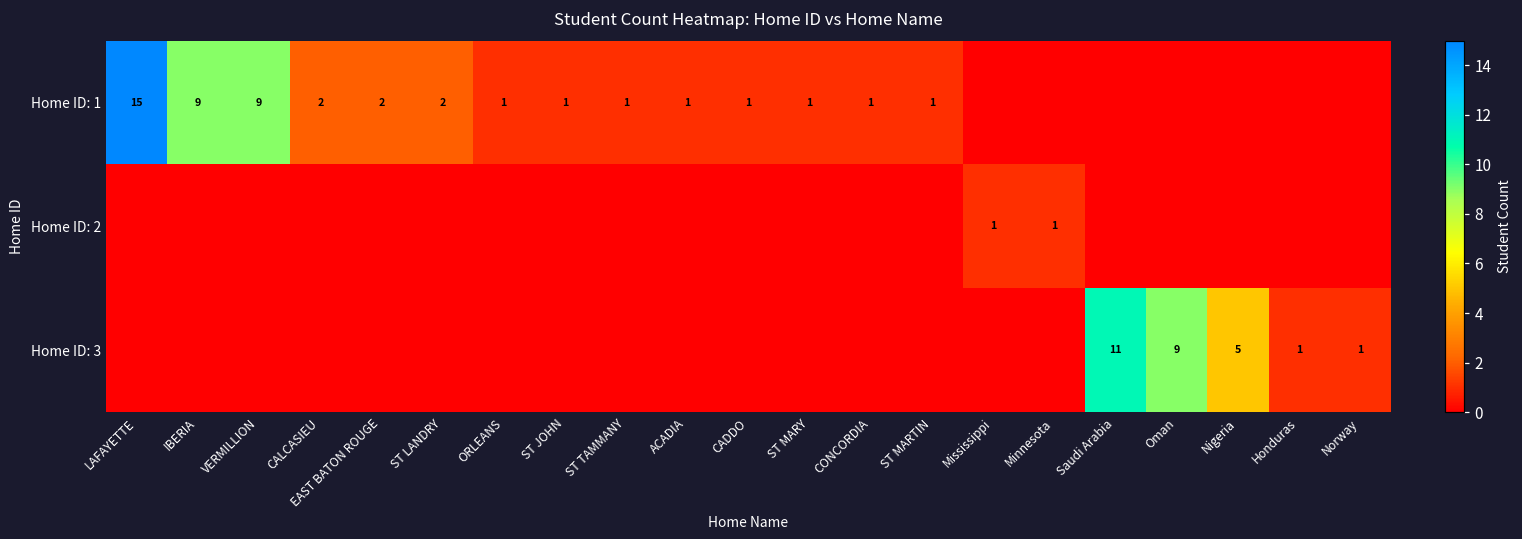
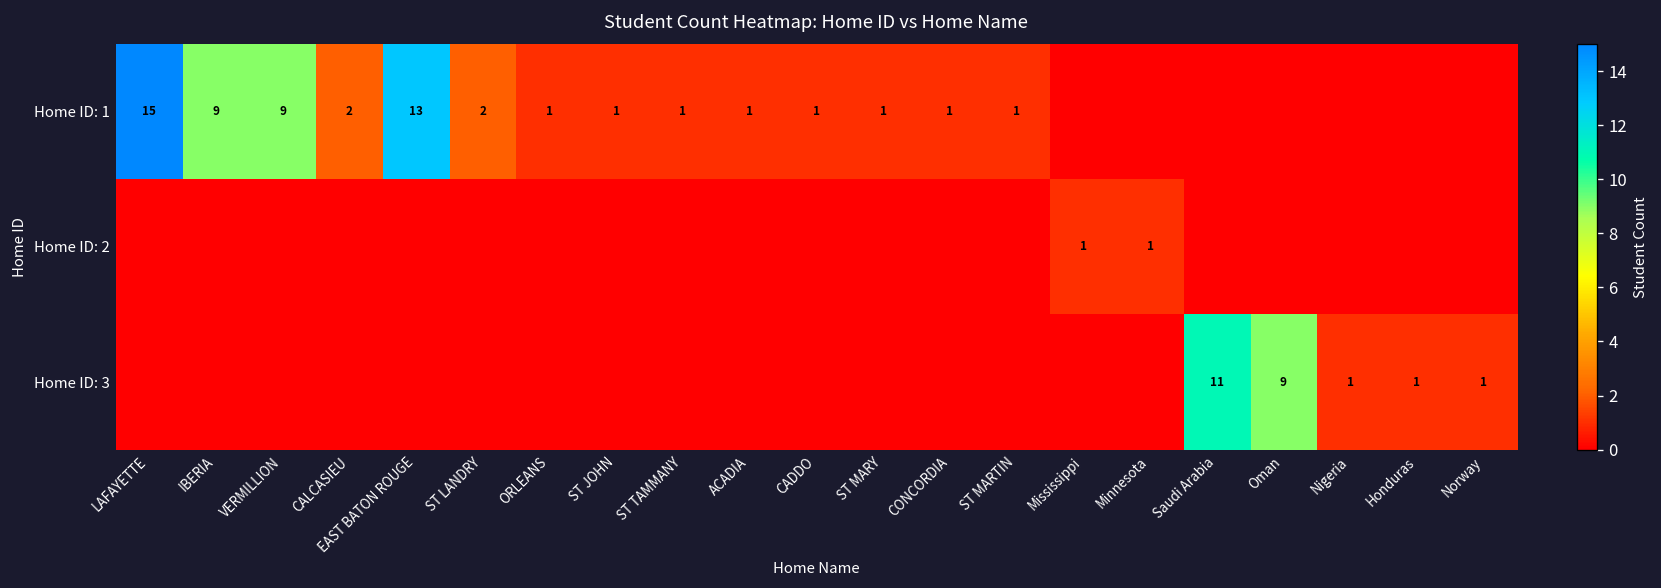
  {
    "Home ID: 1": {
      "LAFAYETTE": 15,
      "IBERIA": 9,
      "VERMILLION": 9,
      "CALCASIEU": 2,
-     "EAST BATON ROUGE": 2,
+     "EAST BATON ROUGE": 13,
      "ST LANDRY": 2,
      "ORLEANS": 1,
      "ST JOHN": 1,
      "ST TAMMANY": 1,
      "ACADIA": 1,
      "CADDO": 1,
      "ST MARY": 1,
      "CONCORDIA": 1,
      "ST MARTIN": 1
    },
    "Home ID: 2": {
      "Mississippi": 1,
      "Minnesota": 1
    },
    "Home ID: 3": {
      "Saudi Arabia": 11,
      "Oman": 9,
-     "Nigeria": 5,
+     "Nigeria": 1,
      "Honduras": 1,
      "Norway": 1
    }
  }
